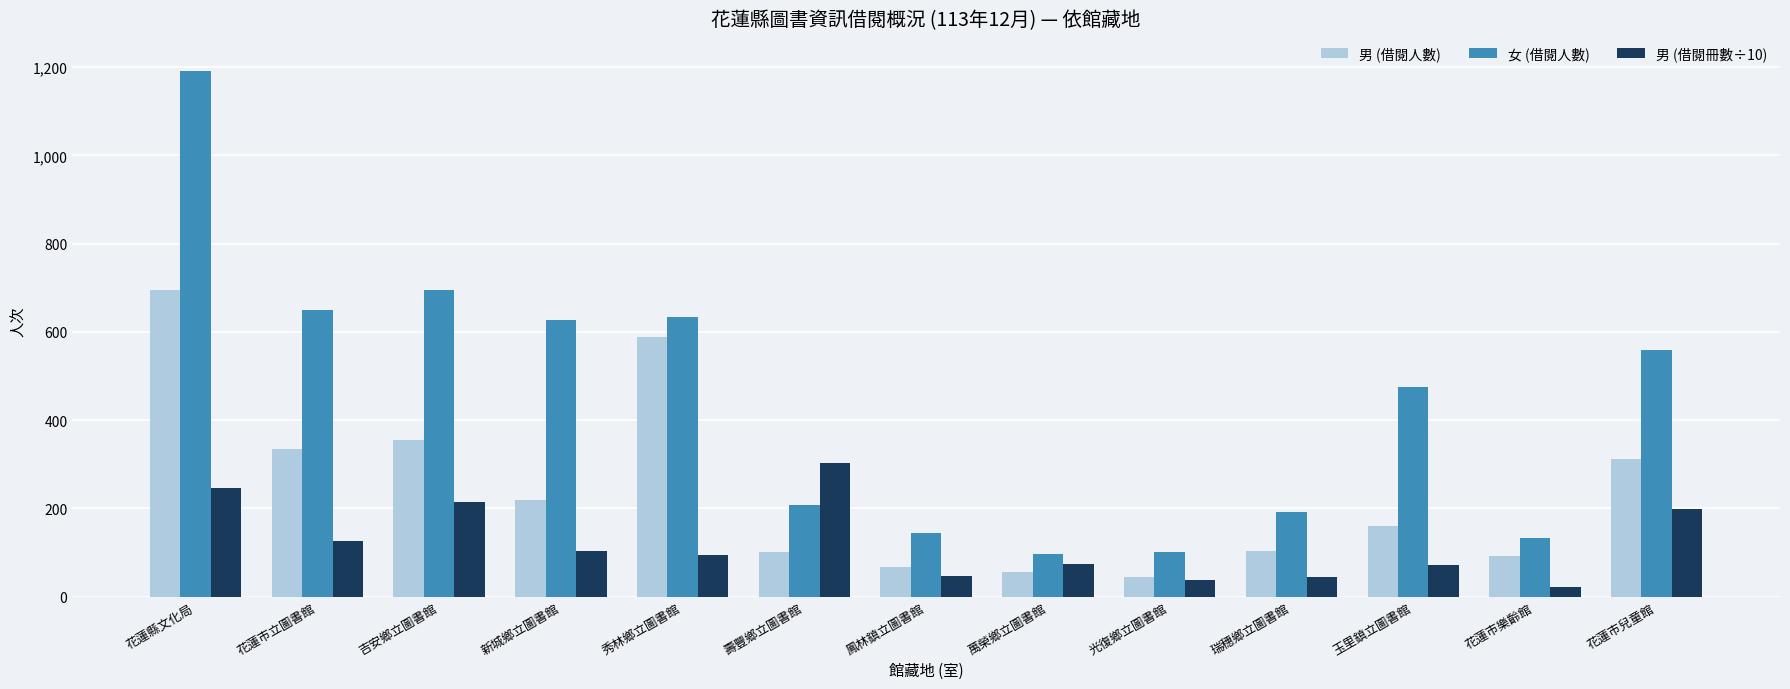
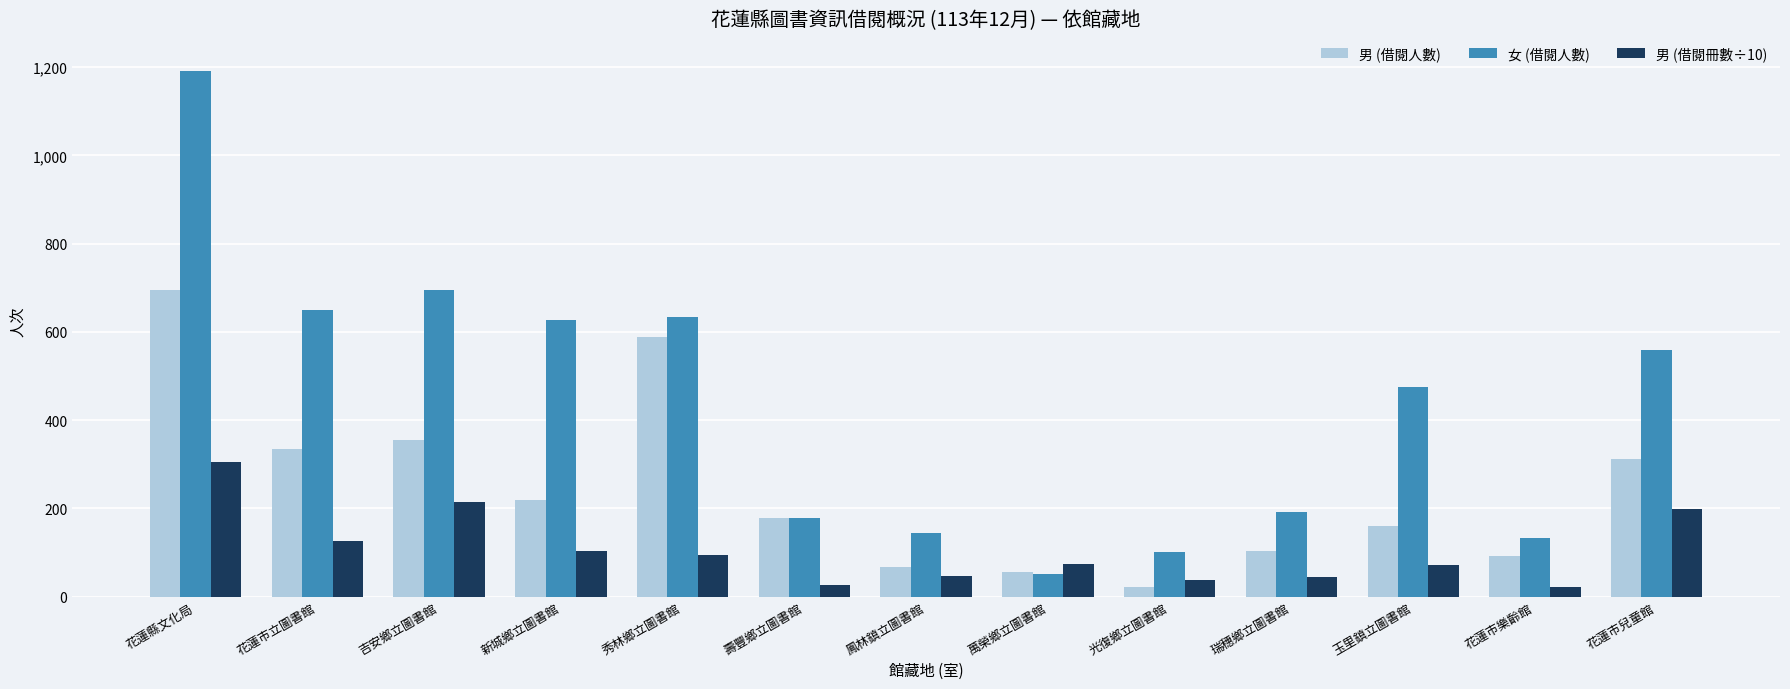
  {
    "男 (借閱人數)": {
      "花蓮縣文化局": "700",
      "花蓮市立圖書館": "340",
      "吉安鄉立圖書館": "360",
      "新城鄉立圖書館": "220",
      "秀林鄉立圖書館": "590",
-     "壽豐鄉立圖書館": "100",
+     "壽豐鄉立圖書館": "180",
      "鳳林鎮立圖書館": "70",
      "萬榮鄉立圖書館": "60",
-     "光復鄉立圖書館": "50",
+     "光復鄉立圖書館": "20",
      "瑞穗鄉立圖書館": "100",
      "玉里鎮立圖書館": "160",
      "花蓮市樂齡館": "90",
      "花蓮市兒童館": "310"
    },
    "女 (借閱人數)": {
      "花蓮縣文化局": "1,190",
      "花蓮市立圖書館": "650",
      "吉安鄉立圖書館": "700",
      "新城鄉立圖書館": "630",
      "秀林鄉立圖書館": "630",
-     "壽豐鄉立圖書館": "210",
+     "壽豐鄉立圖書館": "180",
      "鳳林鎮立圖書館": "150",
-     "萬榮鄉立圖書館": "100",
+     "萬榮鄉立圖書館": "50",
      "光復鄉立圖書館": "100",
      "瑞穗鄉立圖書館": "190",
      "玉里鎮立圖書館": "480",
      "花蓮市樂齡館": "130",
      "花蓮市兒童館": "560"
    },
    "男 (借閱冊數÷10)": {
-     "花蓮縣文化局": "250",
+     "花蓮縣文化局": "310",
      "花蓮市立圖書館": "130",
      "吉安鄉立圖書館": "210",
      "新城鄉立圖書館": "100",
      "秀林鄉立圖書館": "90",
-     "壽豐鄉立圖書館": "300",
+     "壽豐鄉立圖書館": "30",
      "鳳林鎮立圖書館": "50",
      "萬榮鄉立圖書館": "70",
      "光復鄉立圖書館": "40",
      "瑞穗鄉立圖書館": "50",
      "玉里鎮立圖書館": "70",
      "花蓮市樂齡館": "20",
      "花蓮市兒童館": "200"
    }
  }
